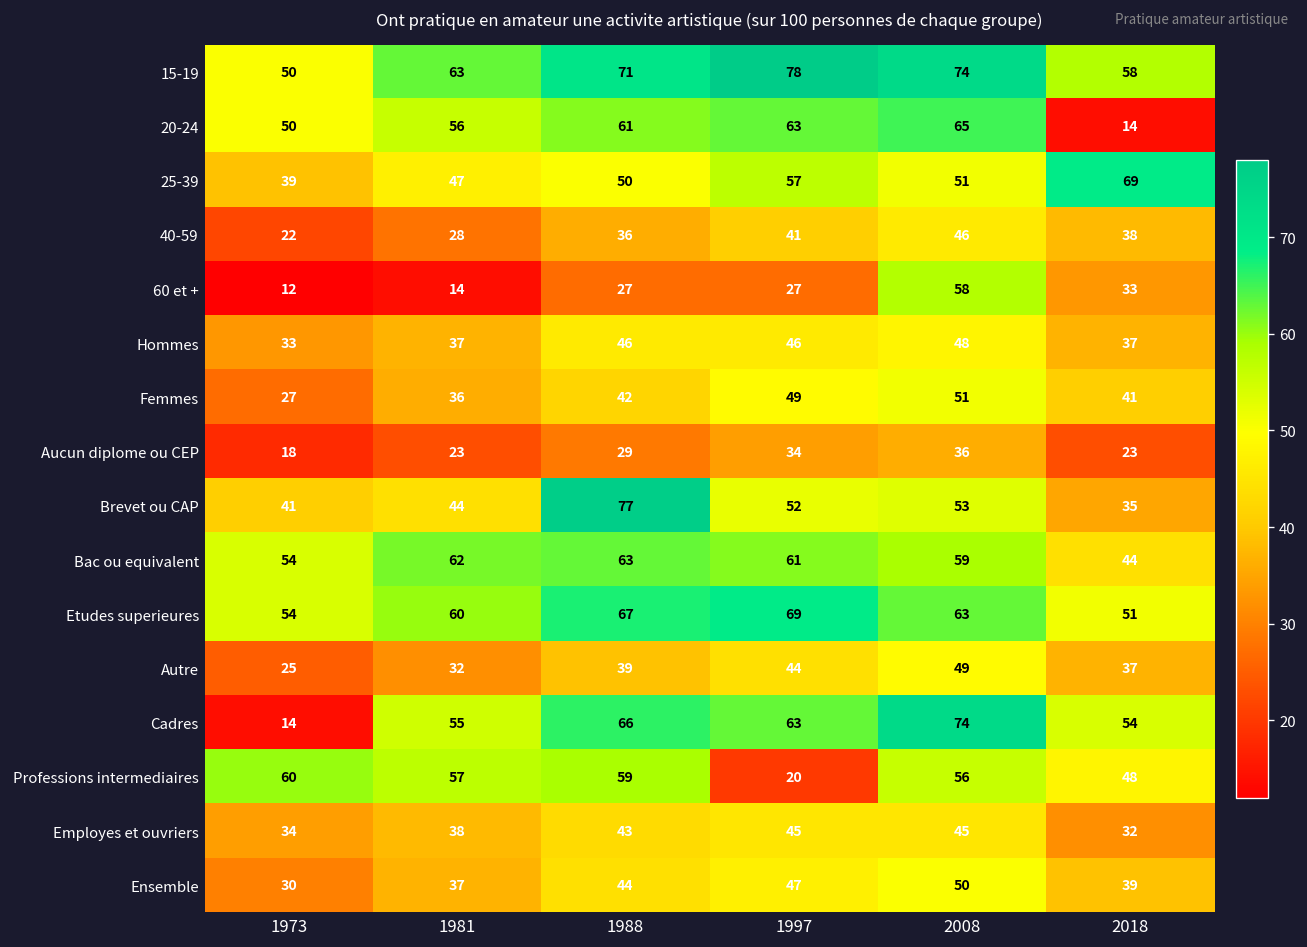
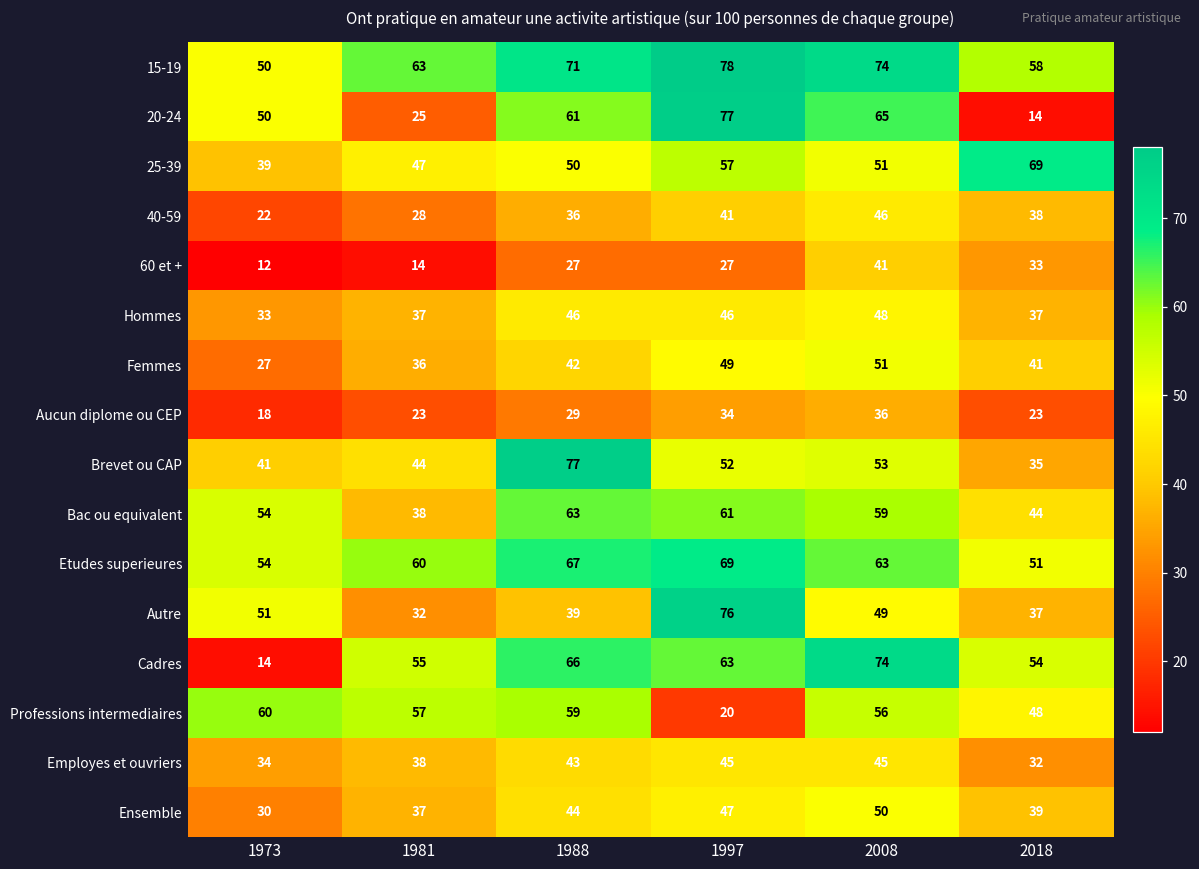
  {
    "15-19": {
      "1973": 50,
      "1981": 63,
      "1988": 71,
      "1997": 78,
      "2008": 74,
      "2018": 58
    },
    "20-24": {
      "1973": 50,
-     "1981": 56,
+     "1981": 25,
      "1988": 61,
-     "1997": 63,
+     "1997": 77,
      "2008": 65,
      "2018": 14
    },
    "25-39": {
      "1973": 39,
      "1981": 47,
      "1988": 50,
      "1997": 57,
      "2008": 51,
      "2018": 69
    },
    "40-59": {
      "1973": 22,
      "1981": 28,
      "1988": 36,
      "1997": 41,
      "2008": 46,
      "2018": 38
    },
    "60 et +": {
      "1973": 12,
      "1981": 14,
      "1988": 27,
      "1997": 27,
-     "2008": 58,
+     "2008": 41,
      "2018": 33
    },
    "Hommes": {
      "1973": 33,
      "1981": 37,
      "1988": 46,
      "1997": 46,
      "2008": 48,
      "2018": 37
    },
    "Femmes": {
      "1973": 27,
      "1981": 36,
      "1988": 42,
      "1997": 49,
      "2008": 51,
      "2018": 41
    },
    "Aucun diplome ou CEP": {
      "1973": 18,
      "1981": 23,
      "1988": 29,
      "1997": 34,
      "2008": 36,
      "2018": 23
    },
    "Brevet ou CAP": {
      "1973": 41,
      "1981": 44,
      "1988": 77,
      "1997": 52,
      "2008": 53,
      "2018": 35
    },
    "Bac ou equivalent": {
      "1973": 54,
-     "1981": 62,
+     "1981": 38,
      "1988": 63,
      "1997": 61,
      "2008": 59,
      "2018": 44
    },
    "Etudes superieures": {
      "1973": 54,
      "1981": 60,
      "1988": 67,
      "1997": 69,
      "2008": 63,
      "2018": 51
    },
    "Autre": {
-     "1973": 25,
+     "1973": 51,
      "1981": 32,
      "1988": 39,
-     "1997": 44,
+     "1997": 76,
      "2008": 49,
      "2018": 37
    },
    "Cadres": {
      "1973": 14,
      "1981": 55,
      "1988": 66,
      "1997": 63,
      "2008": 74,
      "2018": 54
    },
    "Professions intermediaires": {
      "1973": 60,
      "1981": 57,
      "1988": 59,
      "1997": 20,
      "2008": 56,
      "2018": 48
    },
    "Employes et ouvriers": {
      "1973": 34,
      "1981": 38,
      "1988": 43,
      "1997": 45,
      "2008": 45,
      "2018": 32
    },
    "Ensemble": {
      "1973": 30,
      "1981": 37,
      "1988": 44,
      "1997": 47,
      "2008": 50,
      "2018": 39
    }
  }
